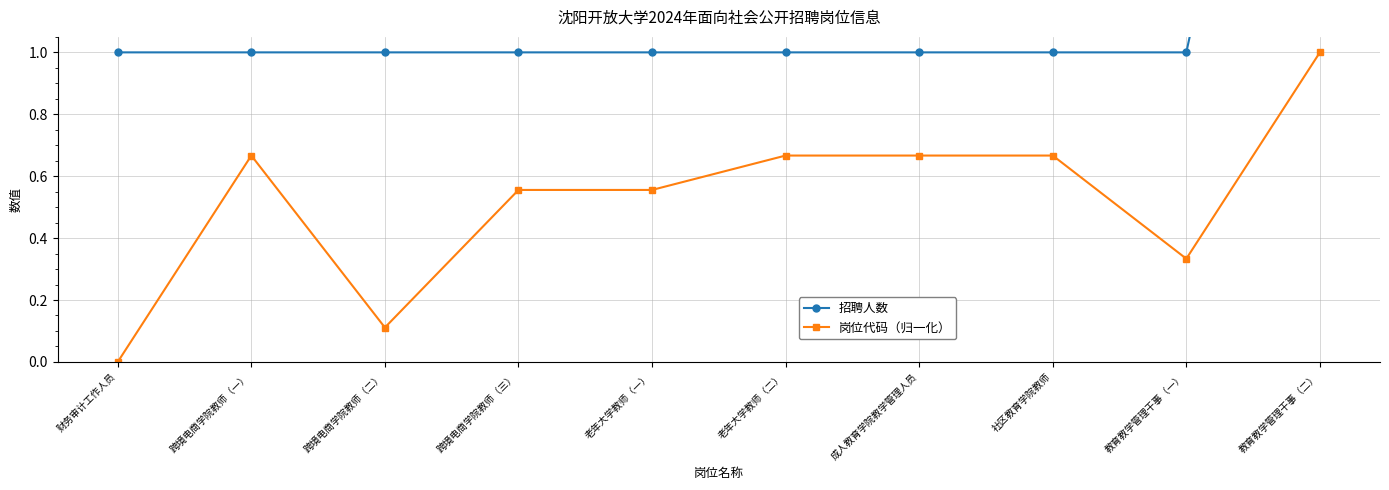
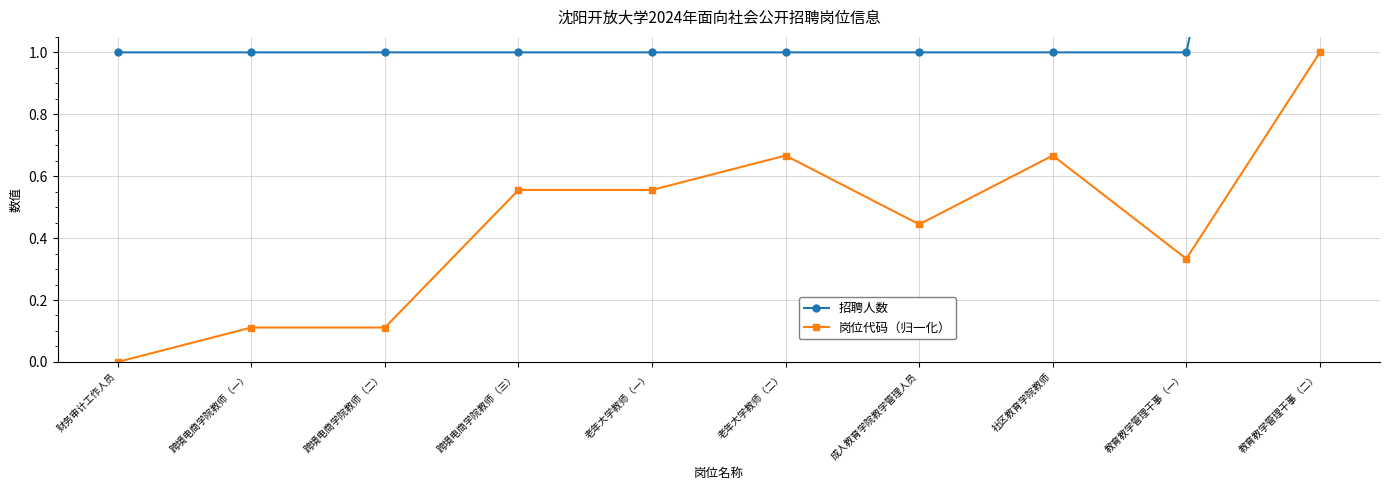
  {
    "招聘人数": {
      "财务审计工作人员": 1.00,
      "跨境电商学院教师（一）": 1.00,
      "跨境电商学院教师（二）": 1.00,
      "跨境电商学院教师（三）": 1.00,
      "老年大学教师（一）": 1.00,
      "老年大学教师（二）": 1.00,
      "成人教育学院教学管理人员": 1.00,
      "社区教育学院教师": 1.00,
      "教育教学管理干事（一）": 1.00
    },
    "岗位代码（归一化）": {
      "财务审计工作人员": 0.00,
-     "跨境电商学院教师（一）": 0.67,
+     "跨境电商学院教师（一）": 0.11,
      "跨境电商学院教师（二）": 0.11,
      "跨境电商学院教师（三）": 0.56,
      "老年大学教师（一）": 0.56,
      "老年大学教师（二）": 0.67,
-     "成人教育学院教学管理人员": 0.67,
+     "成人教育学院教学管理人员": 0.44,
      "社区教育学院教师": 0.67,
      "教育教学管理干事（一）": 0.33,
      "教育教学管理干事（二）": 1.00
    }
  }
